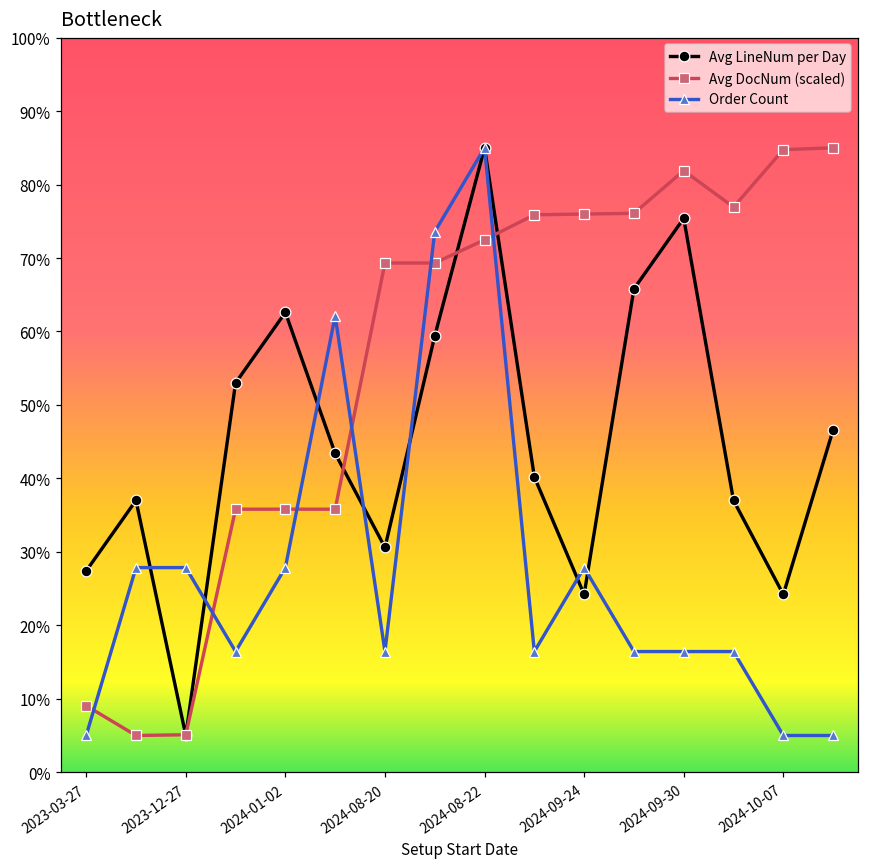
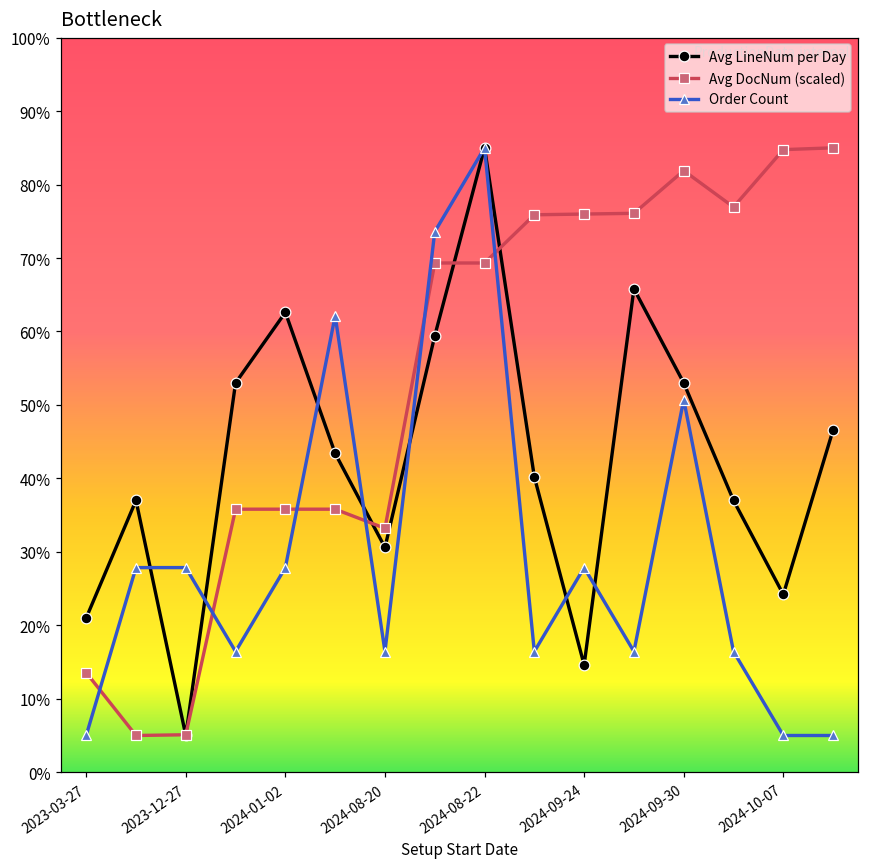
  {
    "Avg LineNum per Day": {
-     "2023-03-27": "27%",
+     "2023-03-27": "21%",
      "2024-01-02": "63%",
      "2024-08-20": "31%",
-     "2024-09-24": "24%",
-     "2024-09-30": "75%",
+     "2024-09-24": "15%",
+     "2024-09-30": "53%",
      "2024-10-07": "24%"
    },
    "Avg DocNum (scaled)": {
-     "2023-03-27": "9%",
+     "2023-03-27": "14%",
      "2024-01-02": "36%",
-     "2024-08-20": "69%",
-     "2024-08-22": "72%",
+     "2024-08-20": "33%",
+     "2024-08-22": "69%",
      "2024-09-24": "76%",
      "2024-09-30": "82%",
      "2024-10-07": "85%"
    },
    "Order Count": {
      "2023-03-27": "5%",
      "2023-12-27": "28%",
      "2024-01-02": "28%",
      "2024-08-20": "16%",
      "2024-09-24": "28%",
-     "2024-09-30": "16%",
+     "2024-09-30": "51%",
      "2024-10-07": "5%"
    }
  }
